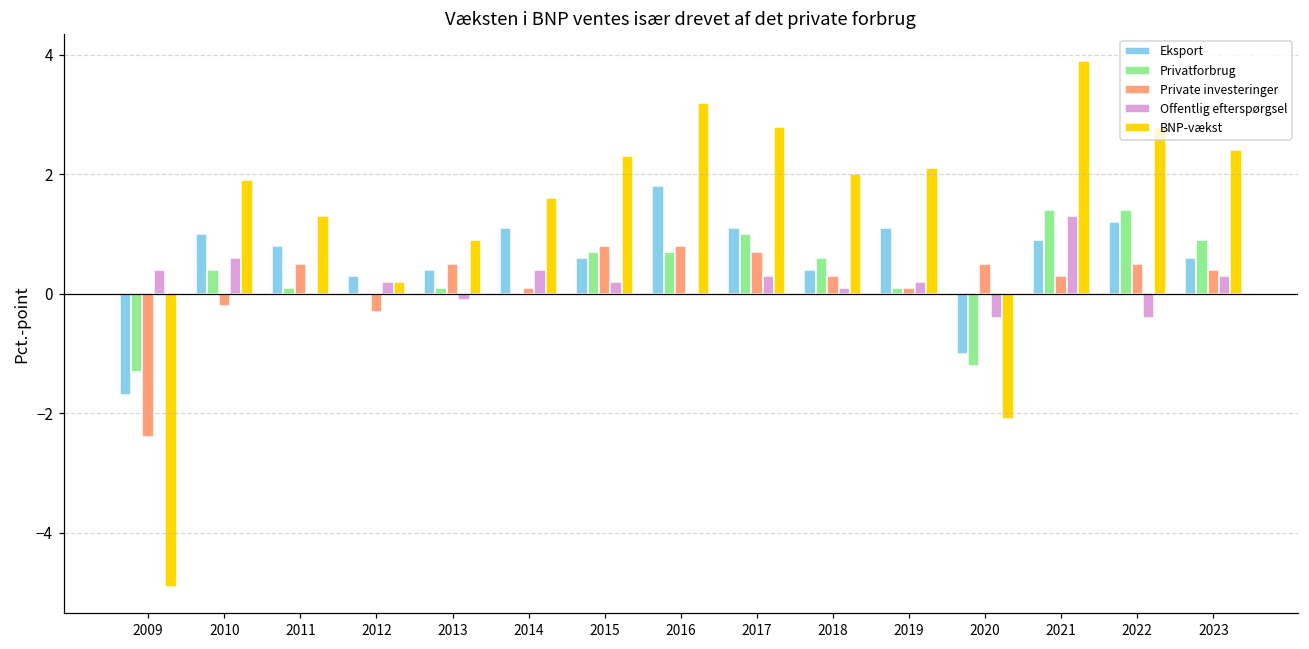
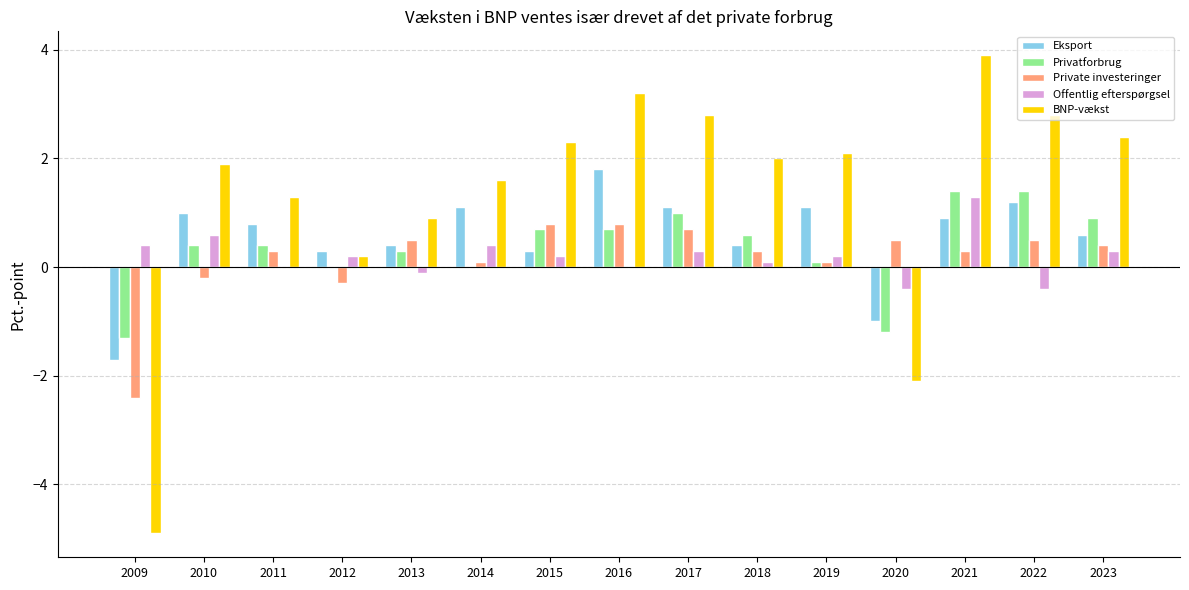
  {
    "Eksport": {
      "2009": -1.7,
      "2010": 1.0,
      "2011": 0.8,
      "2012": 0.3,
      "2013": 0.4,
      "2014": 1.1,
-     "2015": 0.6,
+     "2015": 0.3,
      "2016": 1.8,
      "2017": 1.1,
      "2018": 0.4,
      "2019": 1.1,
      "2020": -1.0,
      "2021": 0.9,
      "2022": 1.2,
      "2023": 0.6
    },
    "Privatforbrug": {
      "2009": -1.3,
      "2010": 0.4,
-     "2011": 0.1,
+     "2011": 0.4,
      "2012": 0.0,
-     "2013": 0.1,
+     "2013": 0.3,
      "2014": 0.0,
      "2015": 0.7,
      "2016": 0.7,
      "2017": 1.0,
      "2018": 0.6,
      "2019": 0.1,
      "2020": -1.2,
      "2021": 1.4,
      "2022": 1.4,
      "2023": 0.9
    },
    "Private investeringer": {
      "2009": -2.4,
      "2010": -0.2,
-     "2011": 0.5,
+     "2011": 0.3,
      "2012": -0.3,
      "2013": 0.5,
      "2014": 0.1,
      "2015": 0.8,
      "2016": 0.8,
      "2017": 0.7,
      "2018": 0.3,
      "2019": 0.1,
      "2020": 0.5,
      "2021": 0.3,
      "2022": 0.5,
      "2023": 0.4
    },
    "Offentlig efterspørgsel": {
      "2009": 0.4,
      "2010": 0.6,
      "2011": 0.0,
      "2012": 0.2,
      "2013": -0.1,
      "2014": 0.4,
      "2015": 0.2,
      "2016": 0.0,
      "2017": 0.3,
      "2018": 0.1,
      "2019": 0.2,
      "2020": -0.4,
      "2021": 1.3,
      "2022": -0.4,
      "2023": 0.3
    },
    "BNP-vækst": {
      "2009": -4.9,
      "2010": 1.9,
      "2011": 1.3,
      "2012": 0.2,
      "2013": 0.9,
      "2014": 1.6,
      "2015": 2.3,
      "2016": 3.2,
      "2017": 2.8,
      "2018": 2.0,
      "2019": 2.1,
      "2020": -2.1,
      "2021": 3.9,
      "2023": 2.4
    }
  }
